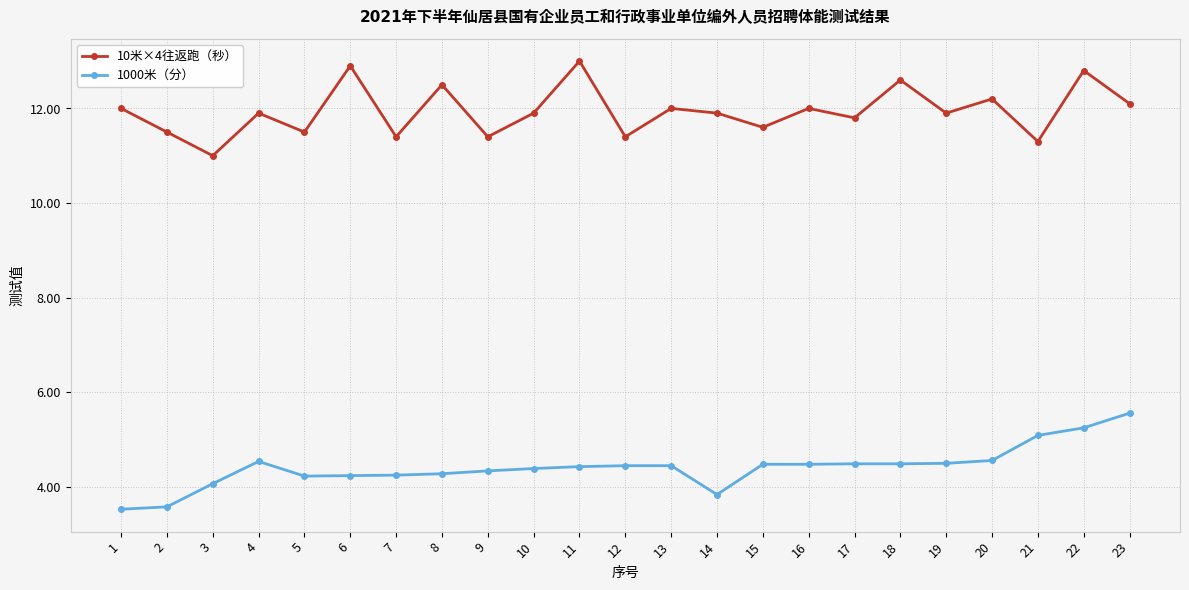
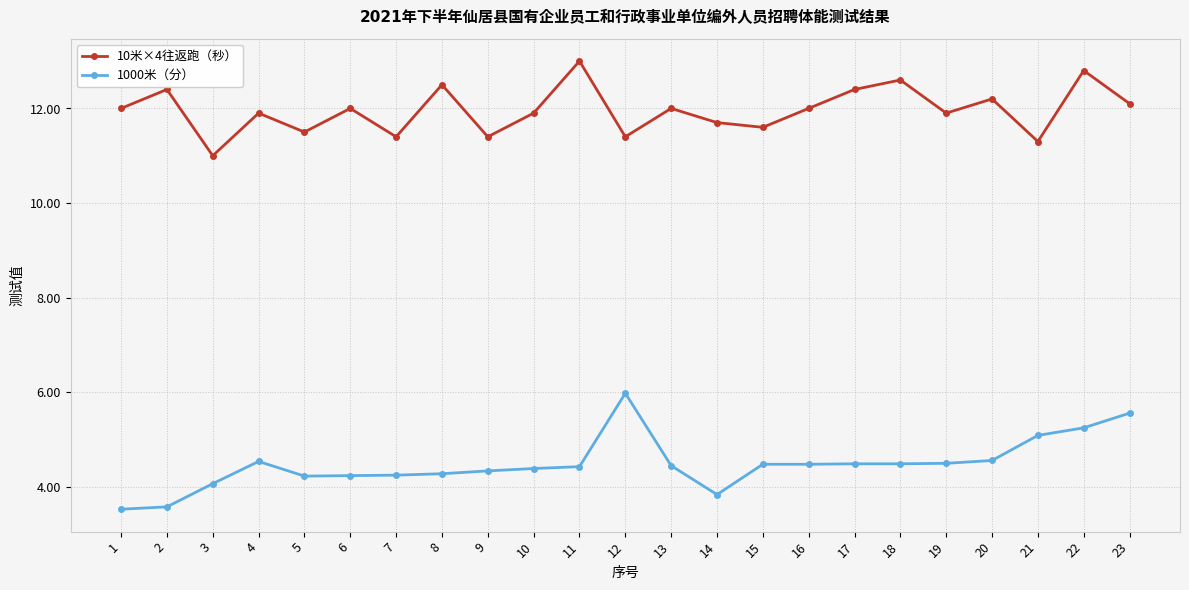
  {
    "10米×4往返跑（秒）": {
      "1": 12.0,
-     "2": 11.5,
+     "2": 12.4,
      "3": 11.0,
      "4": 11.9,
      "5": 11.5,
-     "6": 12.9,
+     "6": 12.0,
      "7": 11.4,
      "8": 12.5,
      "9": 11.4,
      "10": 11.9,
      "11": 13.0,
      "12": 11.4,
      "13": 12.0,
-     "14": 11.9,
+     "14": 11.7,
      "15": 11.6,
      "16": 12.0,
-     "17": 11.8,
+     "17": 12.4,
      "18": 12.6,
      "19": 11.9,
      "20": 12.2,
      "21": 11.3,
      "22": 12.8,
      "23": 12.1
    },
    "1000米（分）": {
      "1": 3.5,
      "2": 3.6,
      "3": 4.1,
      "4": 4.5,
      "5": 4.2,
      "6": 4.2,
      "7": 4.3,
      "8": 4.3,
      "9": 4.3,
      "10": 4.4,
      "11": 4.4,
-     "12": 4.5,
+     "12": 6.0,
      "13": 4.5,
      "14": 3.8,
      "15": 4.5,
      "16": 4.5,
      "17": 4.5,
      "18": 4.5,
      "19": 4.5,
      "20": 4.6,
      "21": 5.1,
      "22": 5.3,
      "23": 5.6
    }
  }
